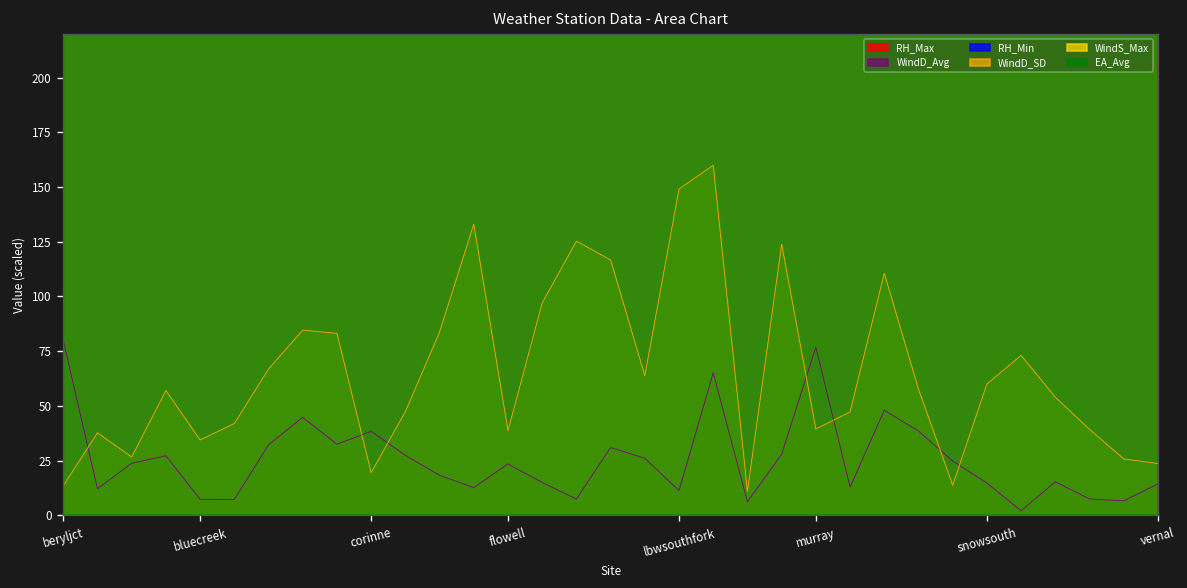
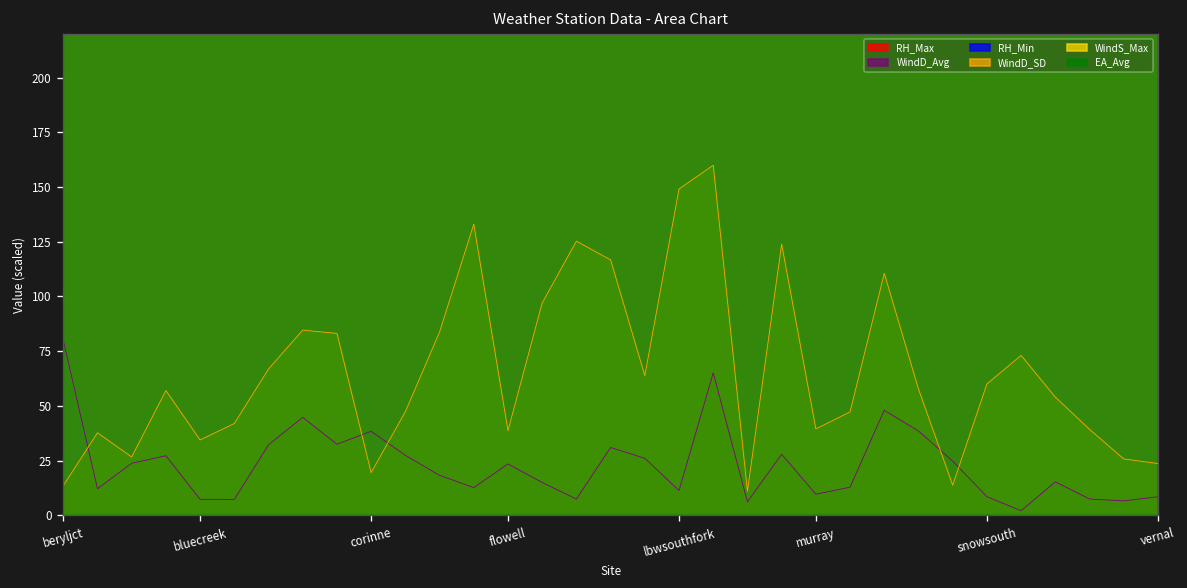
  {
    "WindD_Avg": {
      "beryljct": 80,
      "bluecreek": 7,
      "corinne": 38,
      "flowell": 23,
      "lbwsouthfork": 11,
-     "murray": 77,
-     "snowsouth": 15,
-     "vernal": 14
+     "murray": 10,
+     "snowsouth": 9,
+     "vernal": 8
    }
  }
